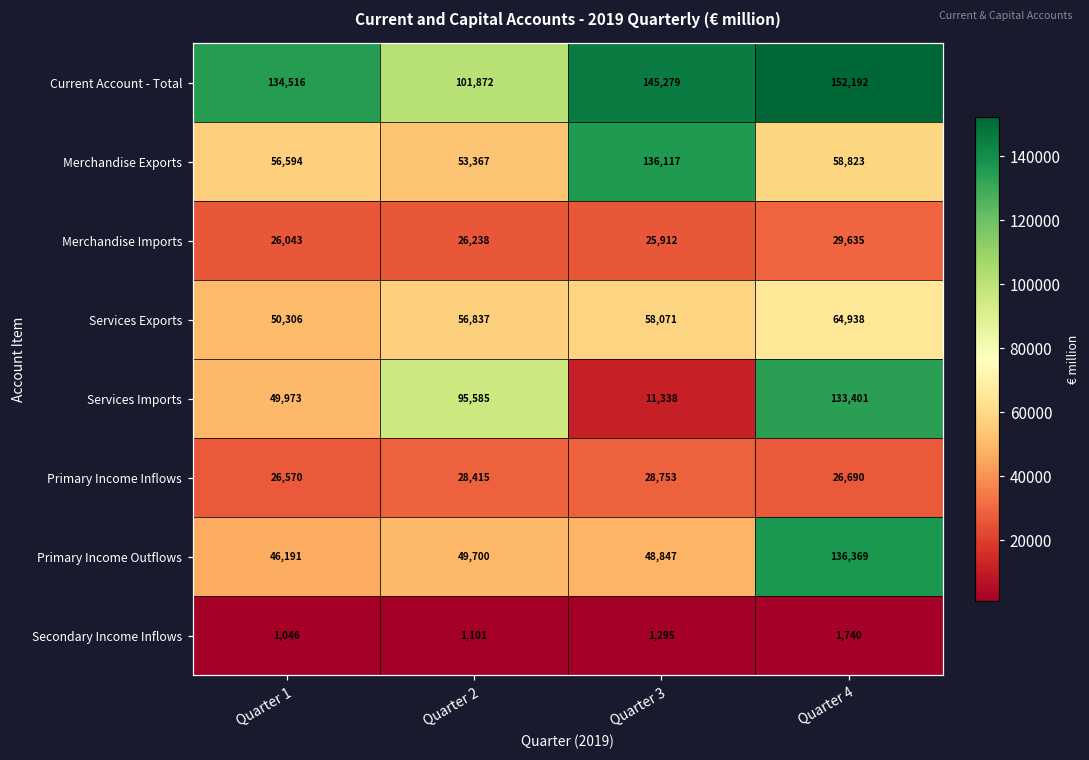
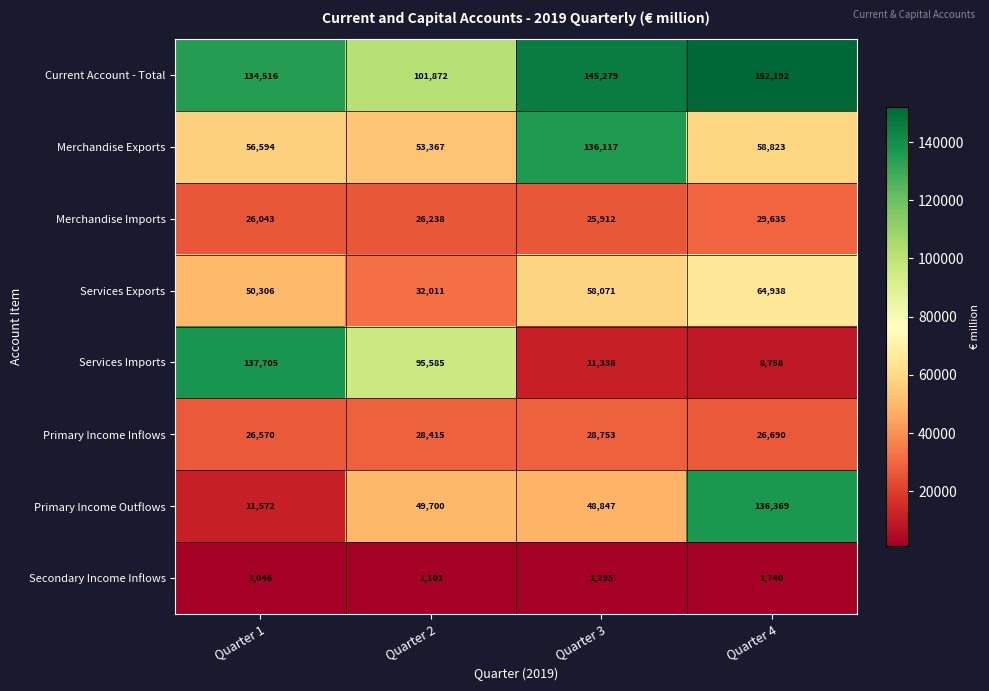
  {
    "Current Account - Total": {
      "Quarter 1": "134,516",
      "Quarter 2": "101,872",
      "Quarter 3": "145,279",
      "Quarter 4": "152,192"
    },
    "Merchandise Exports": {
      "Quarter 1": "56,594",
      "Quarter 2": "53,367",
      "Quarter 3": "136,117",
      "Quarter 4": "58,823"
    },
    "Merchandise Imports": {
      "Quarter 1": "26,043",
      "Quarter 2": "26,238",
      "Quarter 3": "25,912",
      "Quarter 4": "29,635"
    },
    "Services Exports": {
      "Quarter 1": "50,306",
-     "Quarter 2": "56,837",
+     "Quarter 2": "32,011",
      "Quarter 3": "58,071",
      "Quarter 4": "64,938"
    },
    "Services Imports": {
-     "Quarter 1": "49,973",
+     "Quarter 1": "137,705",
      "Quarter 2": "95,585",
      "Quarter 3": "11,338",
-     "Quarter 4": "133,401"
+     "Quarter 4": "8,758"
    },
    "Primary Income Inflows": {
      "Quarter 1": "26,570",
      "Quarter 2": "28,415",
      "Quarter 3": "28,753",
      "Quarter 4": "26,690"
    },
    "Primary Income Outflows": {
-     "Quarter 1": "46,191",
+     "Quarter 1": "11,572",
      "Quarter 2": "49,700",
      "Quarter 3": "48,847",
      "Quarter 4": "136,369"
    },
    "Secondary Income Inflows": {
      "Quarter 1": "1,046",
      "Quarter 2": "1,101",
      "Quarter 3": "1,295",
      "Quarter 4": "1,740"
    }
  }
